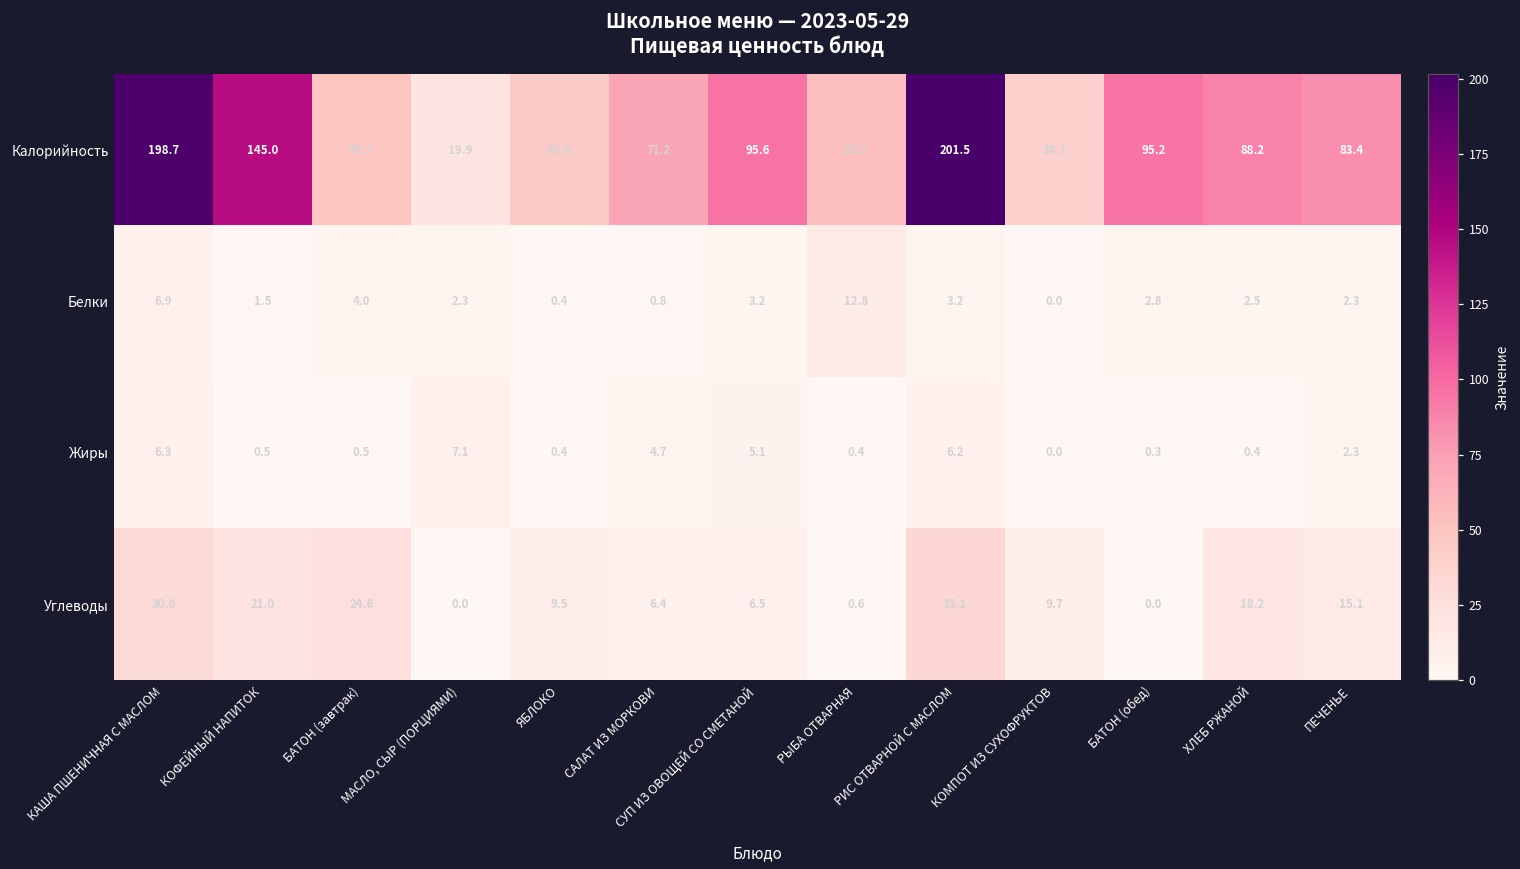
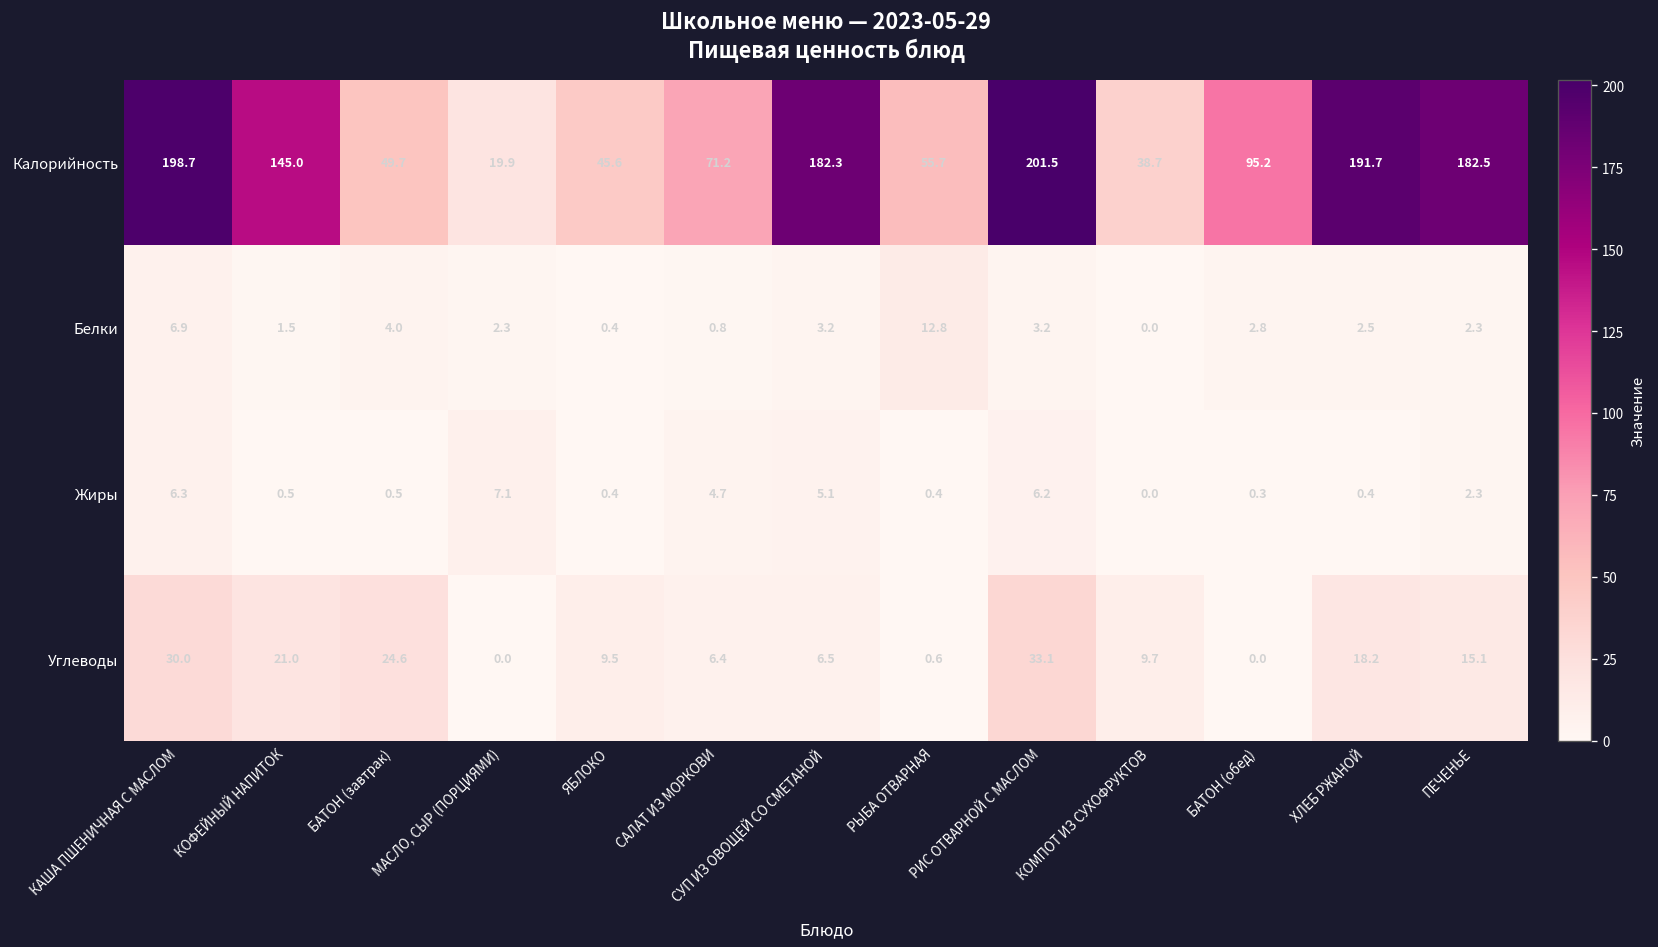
  {
    "Калорийность": {
      "КАША ПШЕНИЧНАЯ С МАСЛОМ": 198.7,
      "КОФЕЙНЫЙ НАПИТОК": 145.0,
-     "СУП ИЗ ОВОЩЕЙ СО СМЕТАНОЙ": 95.6,
+     "СУП ИЗ ОВОЩЕЙ СО СМЕТАНОЙ": 182.3,
      "РИС ОТВАРНОЙ С МАСЛОМ": 201.5,
      "БАТОН (обед)": 95.2,
-     "ХЛЕБ РЖАНОЙ": 88.2,
-     "ПЕЧЕНЬЕ": 83.4
+     "ХЛЕБ РЖАНОЙ": 191.7,
+     "ПЕЧЕНЬЕ": 182.5
    }
  }
